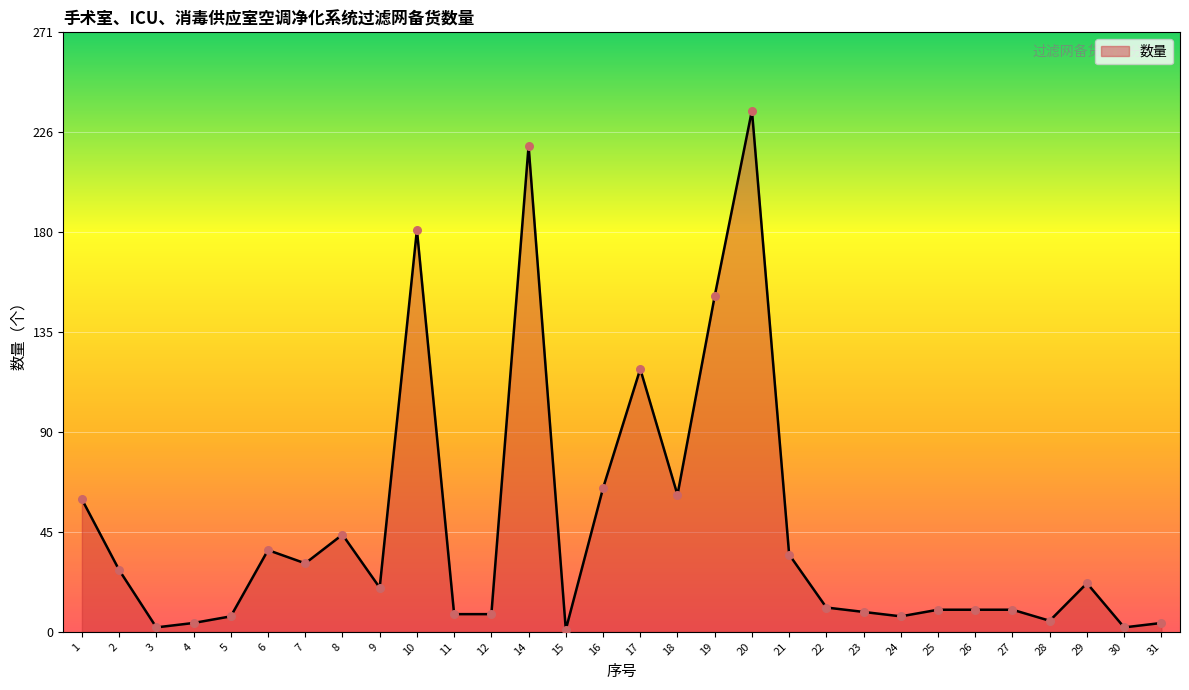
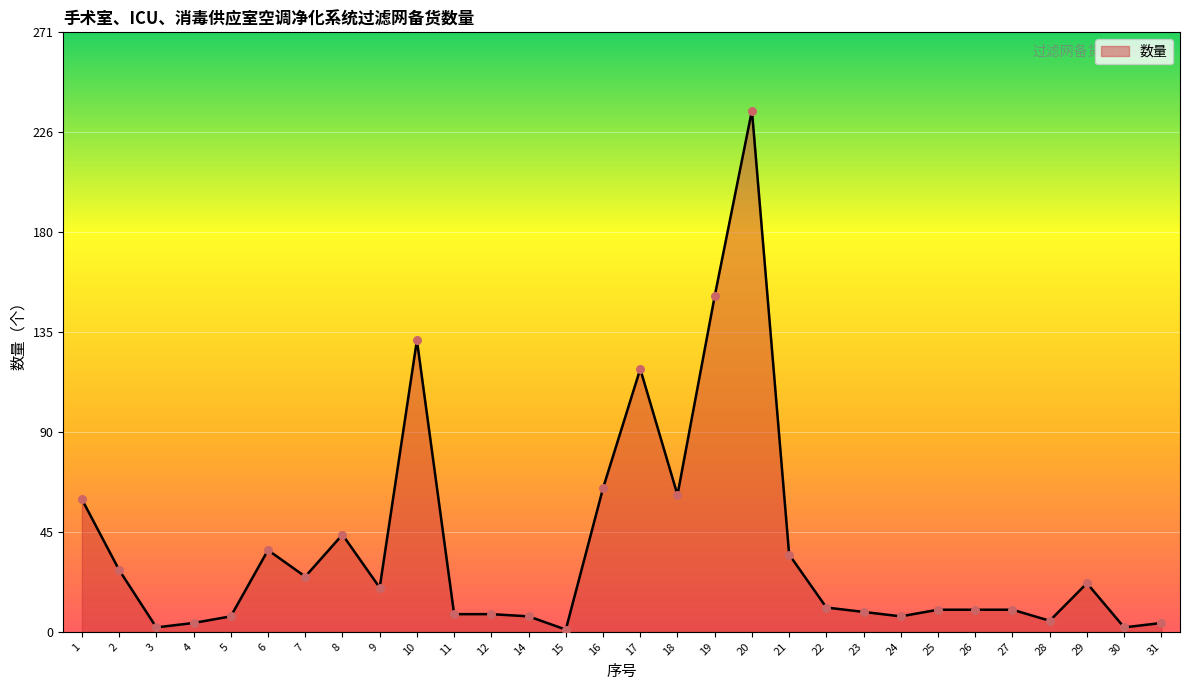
  {
    "1": 60,
    "2": 28,
    "3": 2,
    "4": 4,
    "5": 7,
    "6": 37,
-   "7": 31,
+   "7": 25,
    "8": 44,
    "9": 20,
-   "10": 182,
+   "10": 132,
    "11": 8,
    "12": 8,
-   "14": 220,
+   "14": 7,
    "15": 1,
    "16": 65,
    "17": 119,
    "18": 62,
    "19": 152,
    "20": 236,
    "21": 35,
    "22": 11,
    "23": 9,
    "24": 7,
    "25": 10,
    "26": 10,
    "27": 10,
    "28": 5,
    "29": 22,
    "30": 2,
    "31": 4
  }
